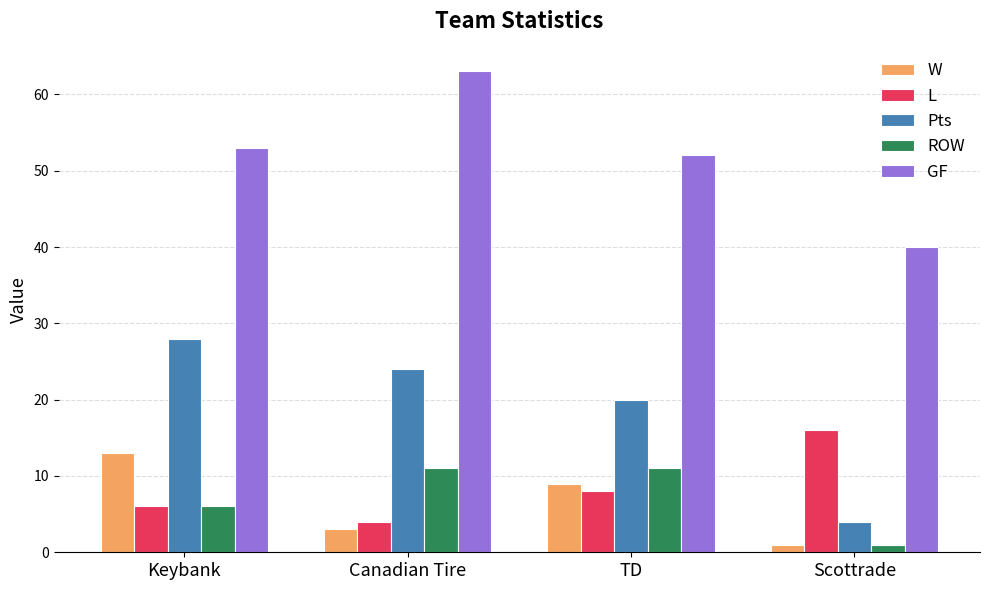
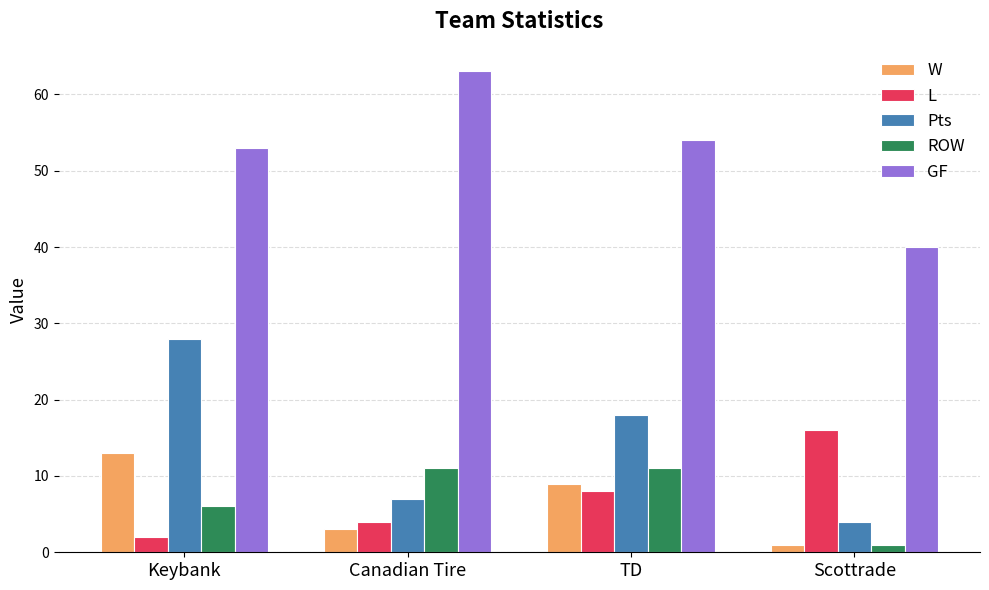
  {
    "W": {
      "Keybank": 13,
      "Canadian Tire": 3,
      "TD": 9,
      "Scottrade": 1
    },
    "L": {
-     "Keybank": 6,
+     "Keybank": 2,
      "Canadian Tire": 4,
      "TD": 8,
      "Scottrade": 16
    },
    "Pts": {
      "Keybank": 28,
-     "Canadian Tire": 24,
-     "TD": 20,
+     "Canadian Tire": 7,
+     "TD": 18,
      "Scottrade": 4
    },
    "ROW": {
      "Keybank": 6,
      "Canadian Tire": 11,
      "TD": 11,
      "Scottrade": 1
    },
    "GF": {
      "Keybank": 53,
      "Canadian Tire": 63,
-     "TD": 52,
+     "TD": 54,
      "Scottrade": 40
    }
  }
